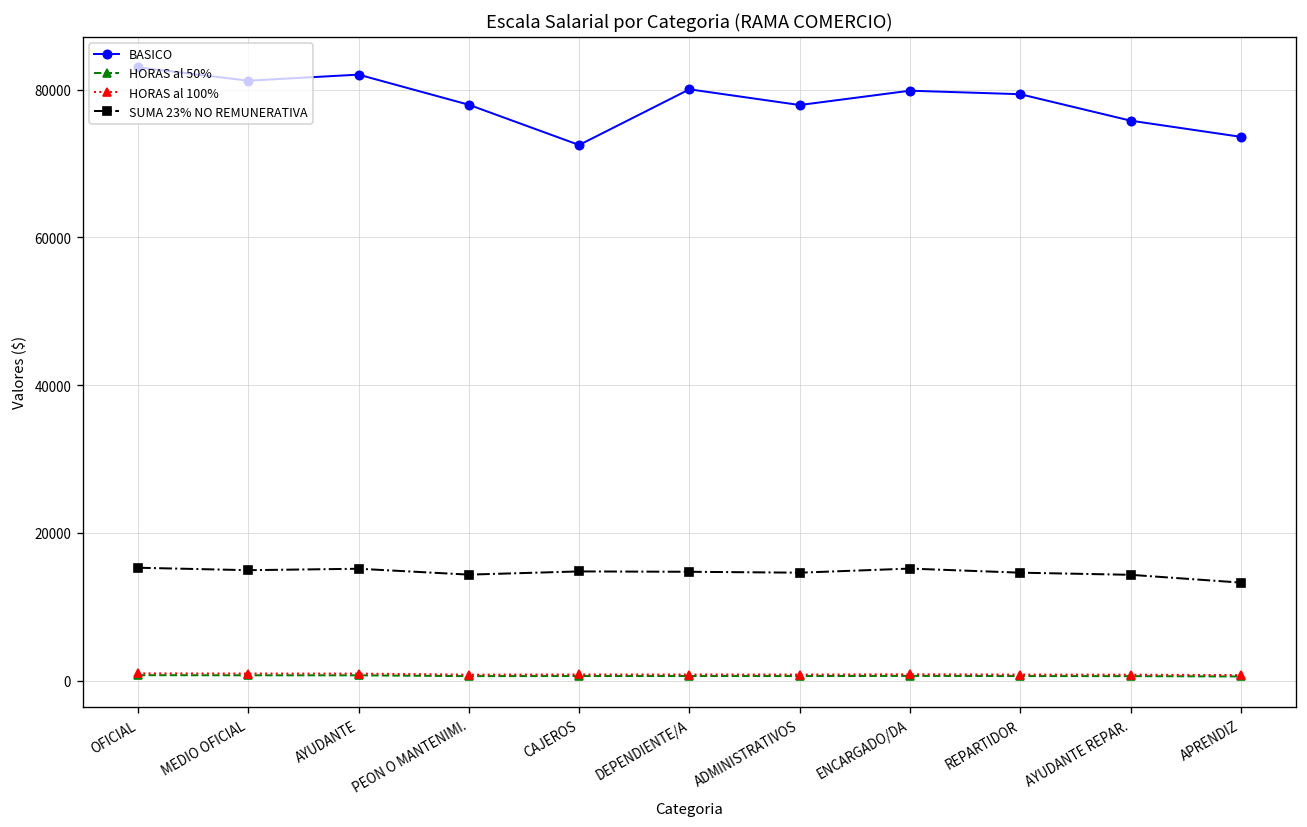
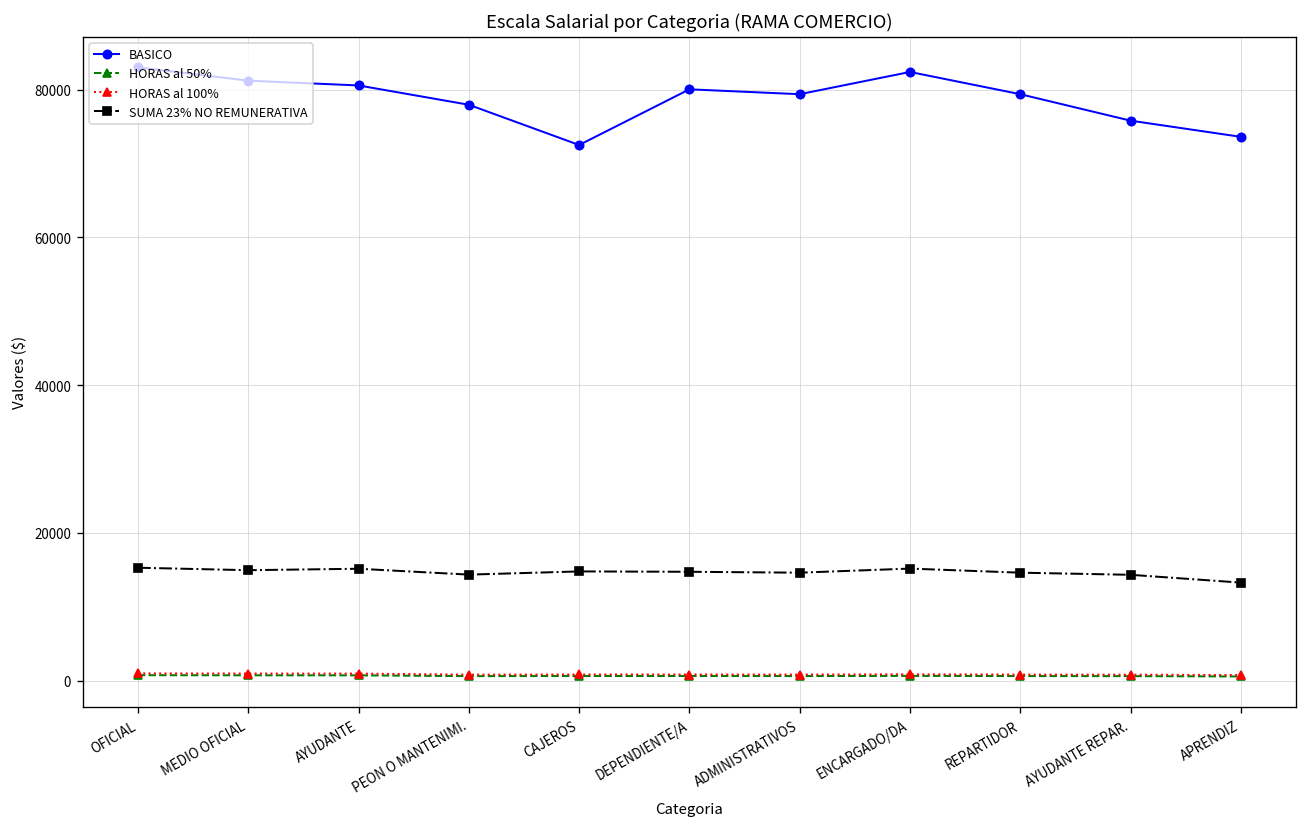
  {
    "BASICO": {
-     "AYUDANTE": 82000,
+     "AYUDANTE": 81000,
      "PEON O MANTENIMI.": 78000,
      "CAJEROS": 73000,
      "DEPENDIENTE/A": 80000,
-     "ADMINISTRATIVOS": 78000,
-     "ENCARGADO/DA": 80000,
+     "ADMINISTRATIVOS": 79000,
+     "ENCARGADO/DA": 82000,
      "REPARTIDOR": 79000,
      "AYUDANTE REPAR.": 76000,
      "APRENDIZ": 74000
    },
    "SUMA 23% NO REMUNERATIVA": {
      "OFICIAL": 15000,
      "MEDIO OFICIAL": 15000,
      "AYUDANTE": 15000,
      "PEON O MANTENIMI.": 14000,
      "CAJEROS": 15000,
      "DEPENDIENTE/A": 15000,
      "ADMINISTRATIVOS": 15000,
      "ENCARGADO/DA": 15000,
      "REPARTIDOR": 15000,
      "AYUDANTE REPAR.": 14000,
      "APRENDIZ": 13000
    }
  }
